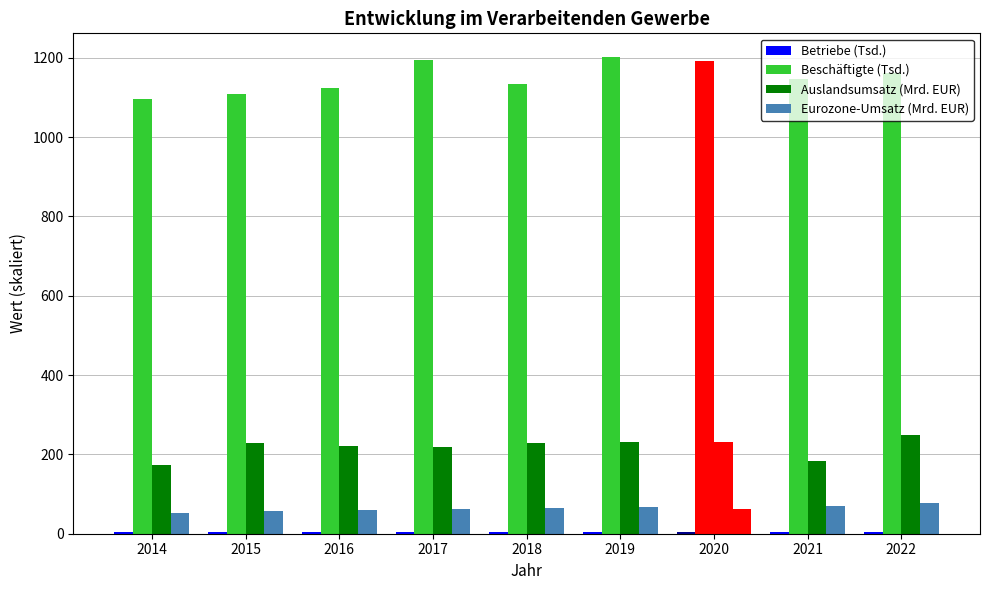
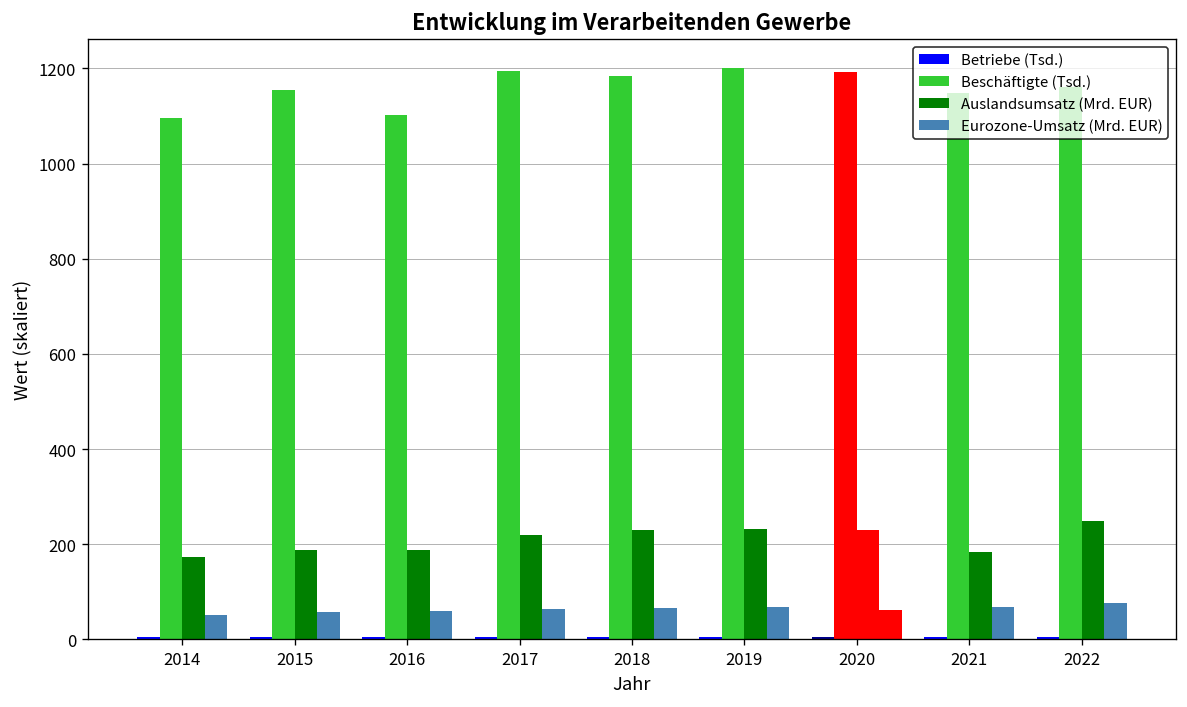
  {
    "Beschäftigte (Tsd.)": {
      "2014": 1100,
-     "2015": 1110,
-     "2016": 1120,
+     "2015": 1160,
+     "2016": 1100,
      "2017": 1190,
-     "2018": 1140,
+     "2018": 1180,
      "2019": 1200,
      "2020": 1190
    },
    "Auslandsumsatz (Mrd. EUR)": {
      "2014": 170,
-     "2015": 230,
-     "2016": 220,
+     "2015": 190,
+     "2016": 190,
      "2017": 220,
      "2018": 230,
      "2019": 230,
      "2020": 230,
      "2021": 180,
      "2022": 250
    },
    "Eurozone-Umsatz (Mrd. EUR)": {
      "2014": 50,
      "2015": 60,
      "2016": 60,
      "2017": 60,
      "2018": 70,
      "2019": 70,
      "2020": 60,
      "2021": 70,
      "2022": 80
    }
  }
